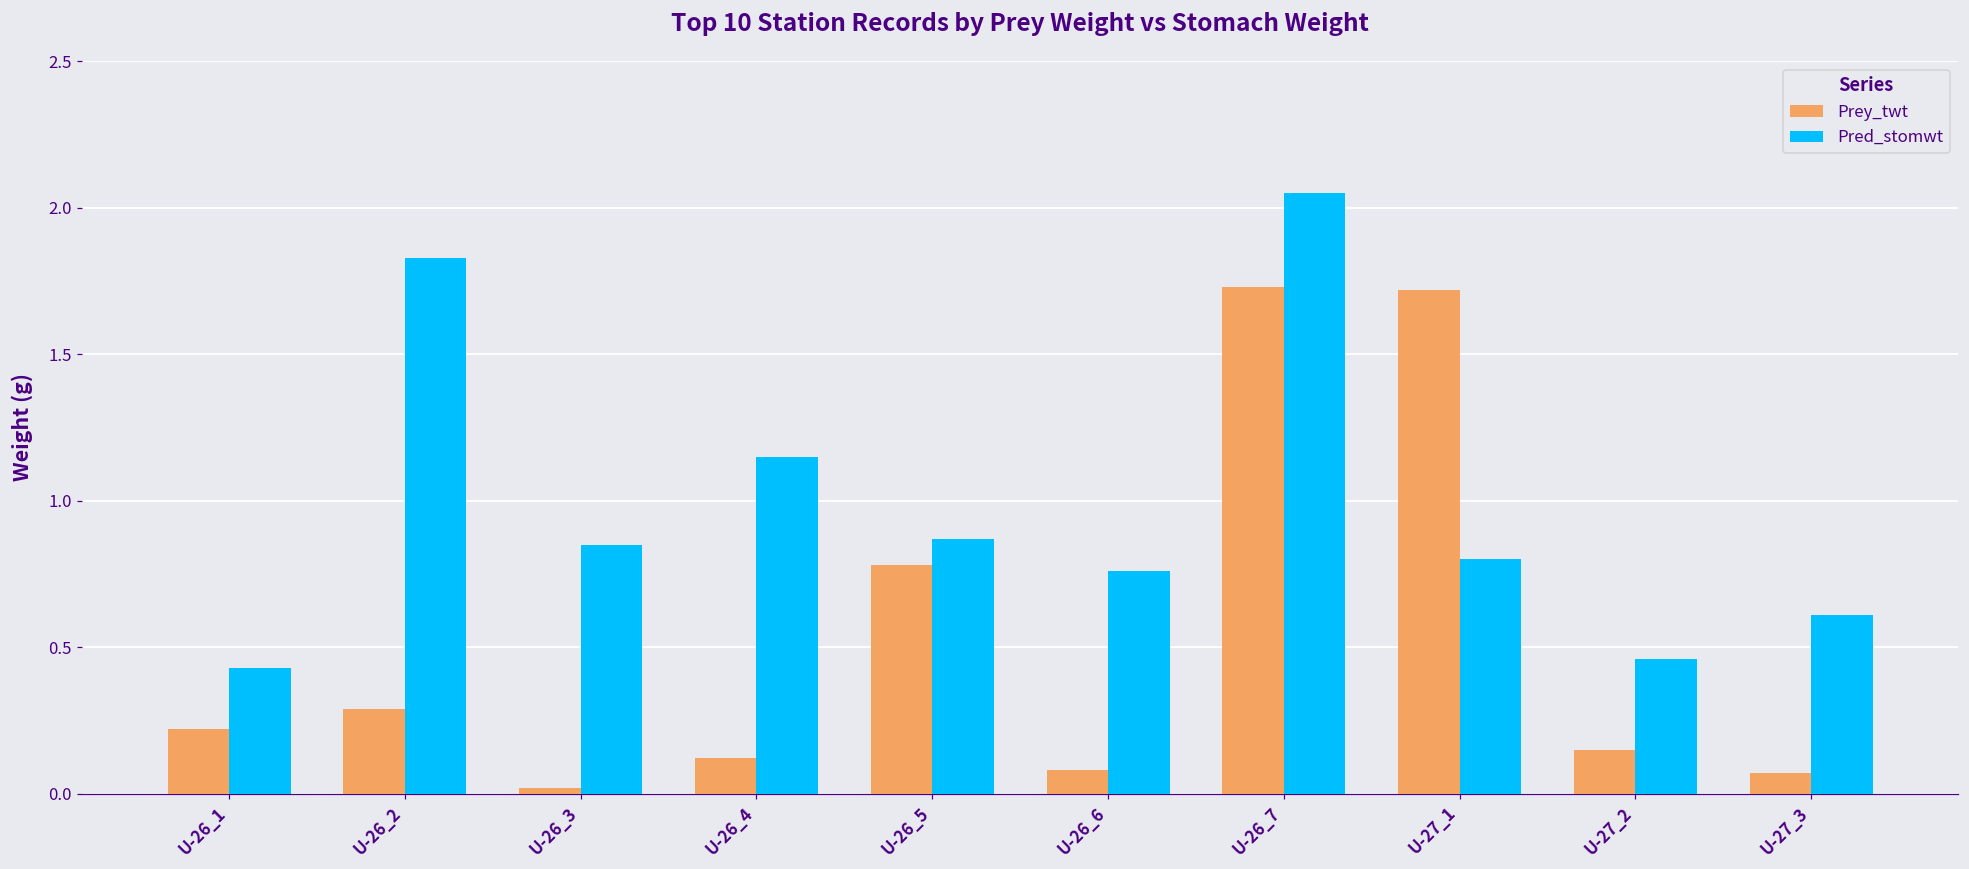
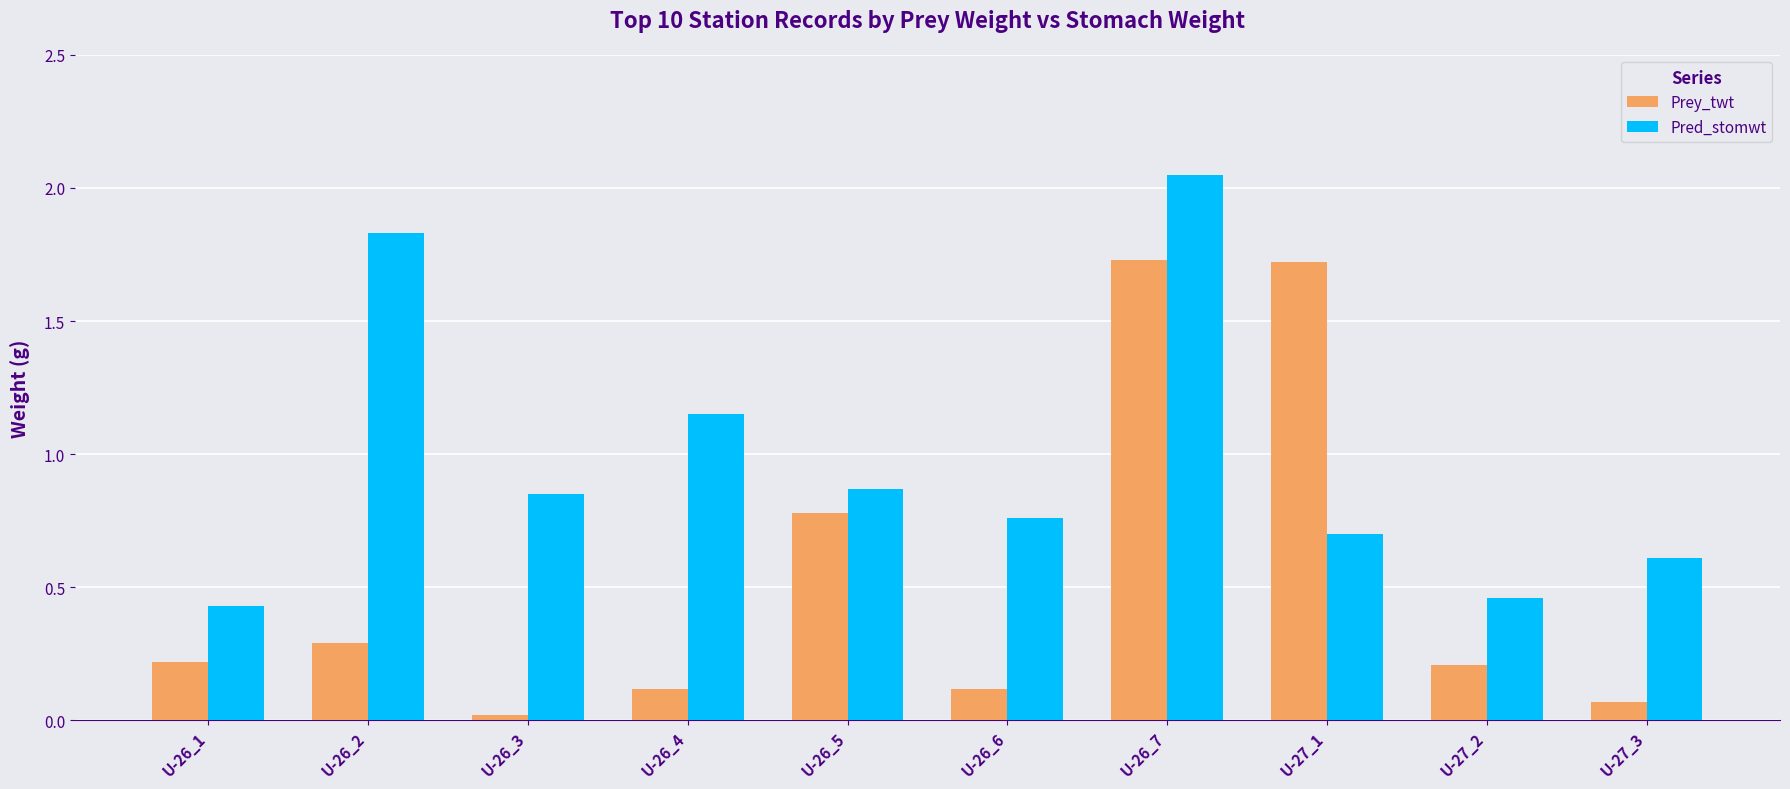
  {
    "Prey_twt": {
      "U-26_1": 0.22,
      "U-26_2": 0.29,
      "U-26_3": 0.02,
      "U-26_4": 0.12,
      "U-26_5": 0.78,
-     "U-26_6": 0.08,
+     "U-26_6": 0.12,
      "U-26_7": 1.73,
      "U-27_1": 1.72,
-     "U-27_2": 0.15,
+     "U-27_2": 0.21,
      "U-27_3": 0.07
    },
    "Pred_stomwt": {
      "U-26_1": 0.43,
      "U-26_2": 1.83,
      "U-26_3": 0.85,
      "U-26_4": 1.15,
      "U-26_5": 0.87,
      "U-26_6": 0.76,
      "U-26_7": 2.05,
-     "U-27_1": 0.8,
+     "U-27_1": 0.7,
      "U-27_2": 0.46,
      "U-27_3": 0.61
    }
  }
